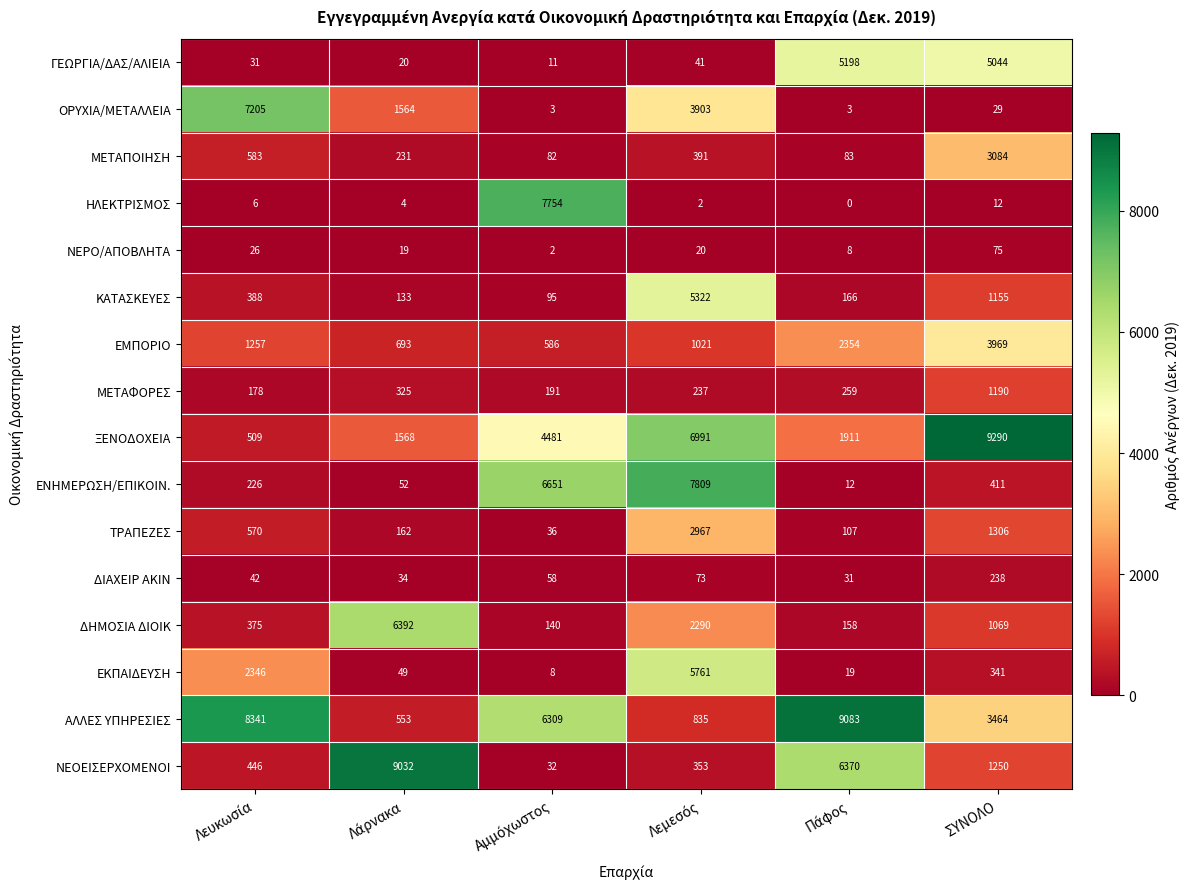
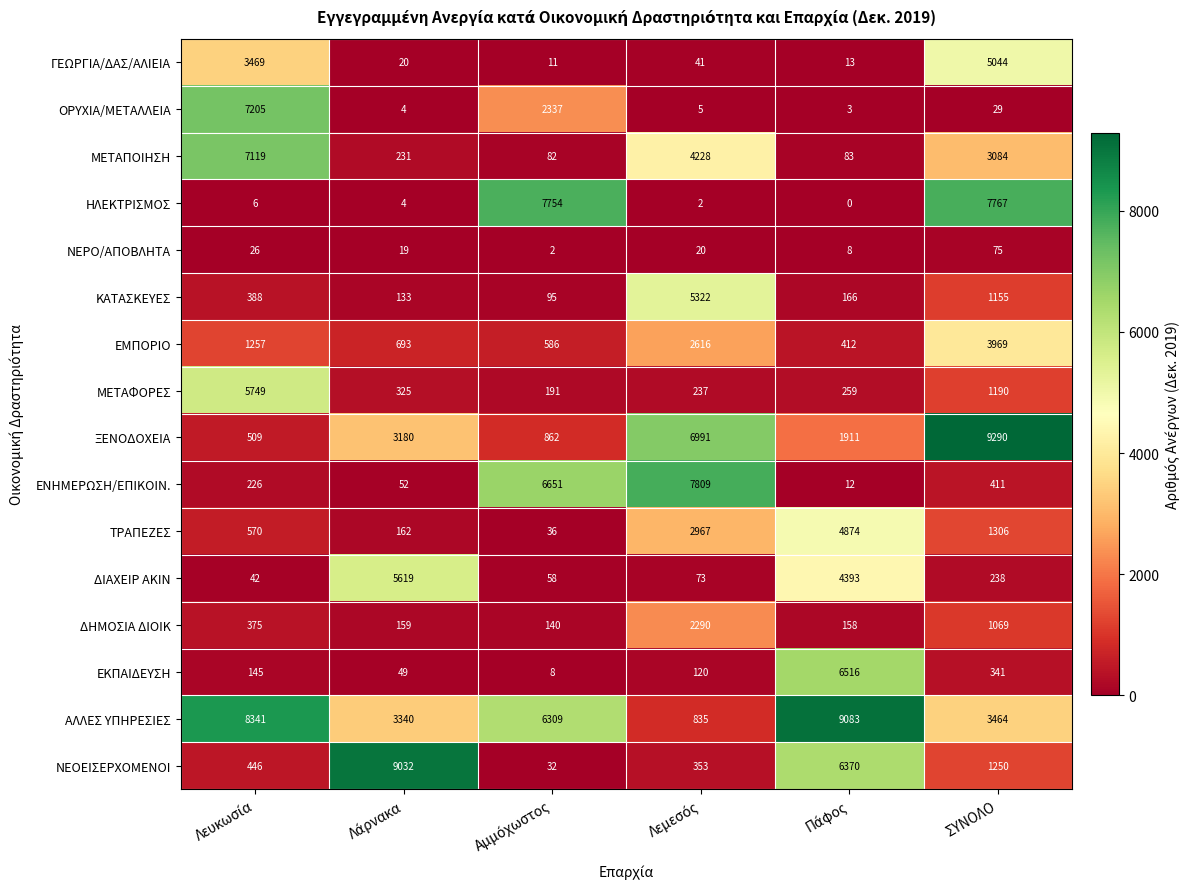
  {
    "ΓΕΩΡΓΙΑ/ΔΑΣ/ΑΛΙΕΙΑ": {
-     "Λευκωσία": 31,
+     "Λευκωσία": 3469,
      "Λάρνακα": 20,
      "Αμμόχωστος": 11,
      "Λεμεσός": 41,
-     "Πάφος": 5198,
+     "Πάφος": 13,
      "ΣΥΝΟΛΟ": 5044
    },
    "ΟΡΥΧΙΑ/ΜΕΤΑΛΛΕΙΑ": {
      "Λευκωσία": 7205,
-     "Λάρνακα": 1564,
-     "Αμμόχωστος": 3,
-     "Λεμεσός": 3903,
+     "Λάρνακα": 4,
+     "Αμμόχωστος": 2337,
+     "Λεμεσός": 5,
      "Πάφος": 3,
      "ΣΥΝΟΛΟ": 29
    },
    "ΜΕΤΑΠΟΙΗΣΗ": {
-     "Λευκωσία": 583,
+     "Λευκωσία": 7119,
      "Λάρνακα": 231,
      "Αμμόχωστος": 82,
-     "Λεμεσός": 391,
+     "Λεμεσός": 4228,
      "Πάφος": 83,
      "ΣΥΝΟΛΟ": 3084
    },
    "ΗΛΕΚΤΡΙΣΜΟΣ": {
      "Λευκωσία": 6,
      "Λάρνακα": 4,
      "Αμμόχωστος": 7754,
      "Λεμεσός": 2,
      "Πάφος": 0,
-     "ΣΥΝΟΛΟ": 12
+     "ΣΥΝΟΛΟ": 7767
    },
    "ΝΕΡΟ/ΑΠΟΒΛΗΤΑ": {
      "Λευκωσία": 26,
      "Λάρνακα": 19,
      "Αμμόχωστος": 2,
      "Λεμεσός": 20,
      "Πάφος": 8,
      "ΣΥΝΟΛΟ": 75
    },
    "ΚΑΤΑΣΚΕΥΕΣ": {
      "Λευκωσία": 388,
      "Λάρνακα": 133,
      "Αμμόχωστος": 95,
      "Λεμεσός": 5322,
      "Πάφος": 166,
      "ΣΥΝΟΛΟ": 1155
    },
    "ΕΜΠΟΡΙΟ": {
      "Λευκωσία": 1257,
      "Λάρνακα": 693,
      "Αμμόχωστος": 586,
-     "Λεμεσός": 1021,
-     "Πάφος": 2354,
+     "Λεμεσός": 2616,
+     "Πάφος": 412,
      "ΣΥΝΟΛΟ": 3969
    },
    "ΜΕΤΑΦΟΡΕΣ": {
-     "Λευκωσία": 178,
+     "Λευκωσία": 5749,
      "Λάρνακα": 325,
      "Αμμόχωστος": 191,
      "Λεμεσός": 237,
      "Πάφος": 259,
      "ΣΥΝΟΛΟ": 1190
    },
    "ΞΕΝΟΔΟΧΕΙΑ": {
      "Λευκωσία": 509,
-     "Λάρνακα": 1568,
-     "Αμμόχωστος": 4481,
+     "Λάρνακα": 3180,
+     "Αμμόχωστος": 862,
      "Λεμεσός": 6991,
      "Πάφος": 1911,
      "ΣΥΝΟΛΟ": 9290
    },
    "ΕΝΗΜΕΡΩΣΗ/ΕΠΙΚΟΙΝ.": {
      "Λευκωσία": 226,
      "Λάρνακα": 52,
      "Αμμόχωστος": 6651,
      "Λεμεσός": 7809,
      "Πάφος": 12,
      "ΣΥΝΟΛΟ": 411
    },
    "ΤΡΑΠΕΖΕΣ": {
      "Λευκωσία": 570,
      "Λάρνακα": 162,
      "Αμμόχωστος": 36,
      "Λεμεσός": 2967,
-     "Πάφος": 107,
+     "Πάφος": 4874,
      "ΣΥΝΟΛΟ": 1306
    },
    "ΔΙΑΧΕΙΡ ΑΚΙΝ": {
      "Λευκωσία": 42,
-     "Λάρνακα": 34,
+     "Λάρνακα": 5619,
      "Αμμόχωστος": 58,
      "Λεμεσός": 73,
-     "Πάφος": 31,
+     "Πάφος": 4393,
      "ΣΥΝΟΛΟ": 238
    },
    "ΔΗΜΟΣΙΑ ΔΙΟΙΚ": {
      "Λευκωσία": 375,
-     "Λάρνακα": 6392,
+     "Λάρνακα": 159,
      "Αμμόχωστος": 140,
      "Λεμεσός": 2290,
      "Πάφος": 158,
      "ΣΥΝΟΛΟ": 1069
    },
    "ΕΚΠΑΙΔΕΥΣΗ": {
-     "Λευκωσία": 2346,
+     "Λευκωσία": 145,
      "Λάρνακα": 49,
      "Αμμόχωστος": 8,
-     "Λεμεσός": 5761,
-     "Πάφος": 19,
+     "Λεμεσός": 120,
+     "Πάφος": 6516,
      "ΣΥΝΟΛΟ": 341
    },
    "ΑΛΛΕΣ ΥΠΗΡΕΣΙΕΣ": {
      "Λευκωσία": 8341,
-     "Λάρνακα": 553,
+     "Λάρνακα": 3340,
      "Αμμόχωστος": 6309,
      "Λεμεσός": 835,
      "Πάφος": 9083,
      "ΣΥΝΟΛΟ": 3464
    },
    "ΝΕΟΕΙΣΕΡΧΟΜΕΝΟΙ": {
      "Λευκωσία": 446,
      "Λάρνακα": 9032,
      "Αμμόχωστος": 32,
      "Λεμεσός": 353,
      "Πάφος": 6370,
      "ΣΥΝΟΛΟ": 1250
    }
  }
